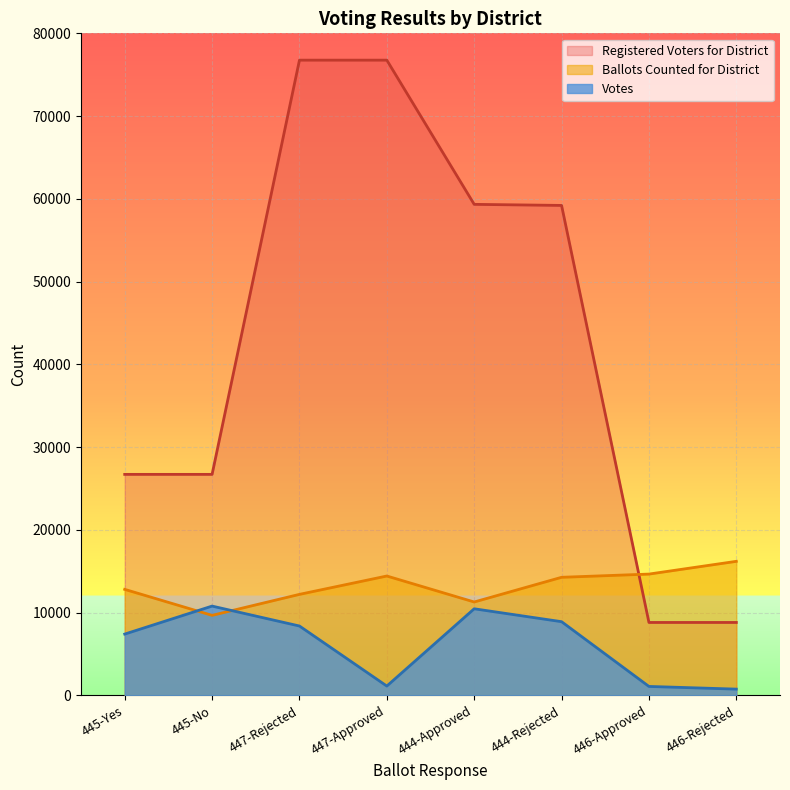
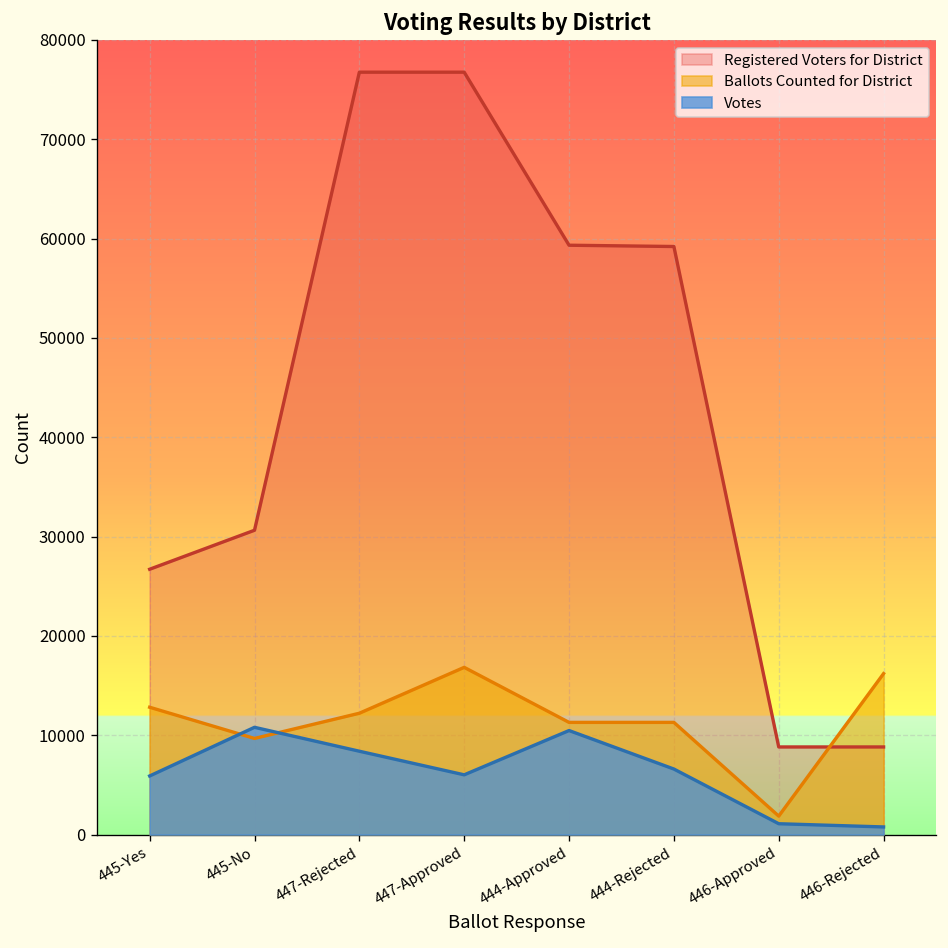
  {
    "Registered Voters for District": {
      "445-Yes": 27000,
-     "445-No": 27000,
+     "445-No": 31000,
      "447-Rejected": 77000,
      "447-Approved": 77000,
      "444-Approved": 59000,
      "444-Rejected": 59000,
      "446-Approved": 9000,
      "446-Rejected": 9000
    },
    "Ballots Counted for District": {
      "445-Yes": 13000,
      "445-No": 10000,
      "447-Rejected": 12000,
-     "447-Approved": 14000,
+     "447-Approved": 17000,
      "444-Approved": 11000,
-     "444-Rejected": 14000,
-     "446-Approved": 15000,
+     "444-Rejected": 11000,
+     "446-Approved": 2000,
      "446-Rejected": 16000
    },
    "Votes": {
-     "445-Yes": 7000,
+     "445-Yes": 6000,
      "445-No": 11000,
      "447-Rejected": 8000,
-     "447-Approved": 1000,
+     "447-Approved": 6000,
      "444-Approved": 10000,
-     "444-Rejected": 9000,
+     "444-Rejected": 7000,
      "446-Approved": 1000,
      "446-Rejected": 1000
    }
  }
